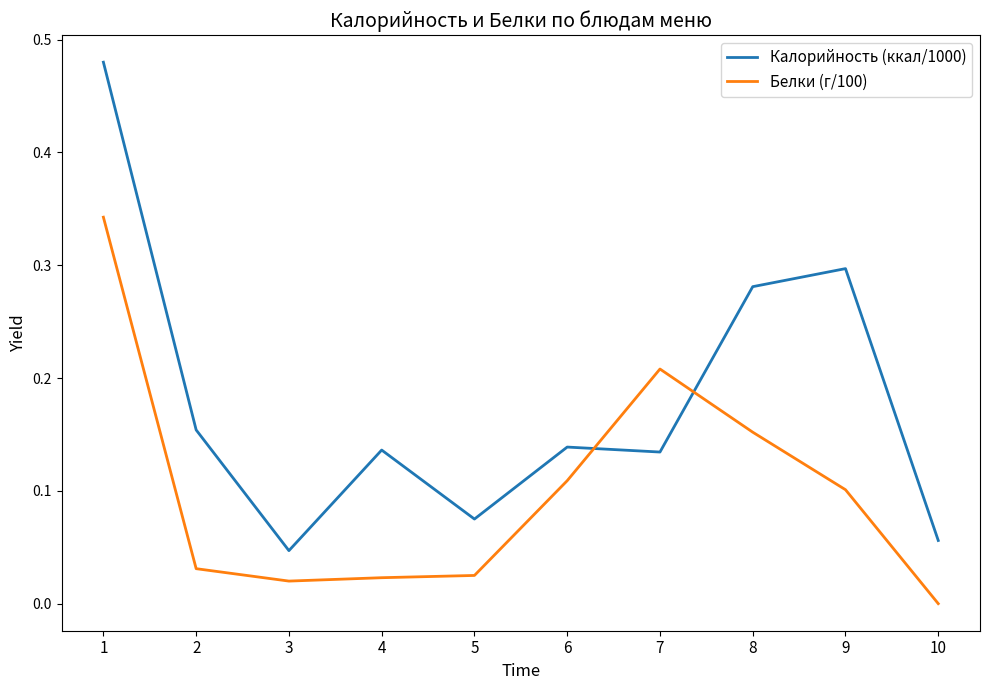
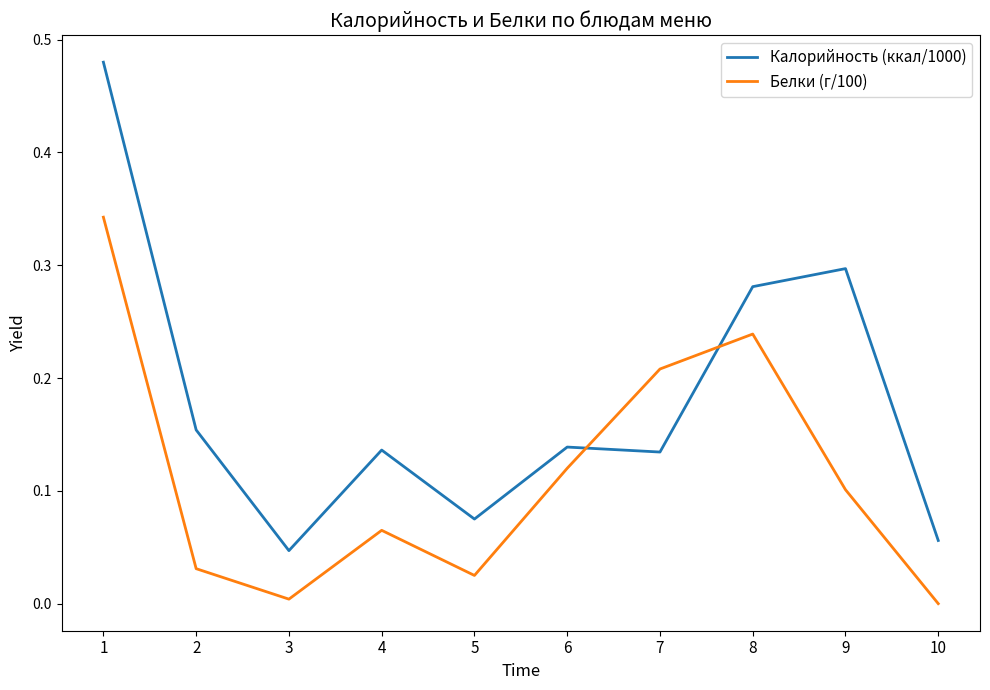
  {
    "Калорийность (ккал/1000)": {
      "1": 0.480,
      "2": 0.154,
      "3": 0.047,
      "4": 0.136,
      "5": 0.075,
      "6": 0.139,
      "7": 0.134,
      "8": 0.281,
      "9": 0.297,
      "10": 0.056
    },
    "Белки (г/100)": {
      "1": 0.343,
      "2": 0.031,
-     "3": 0.020,
-     "4": 0.023,
+     "3": 0.004,
+     "4": 0.065,
      "5": 0.025,
-     "6": 0.109,
+     "6": 0.120,
      "7": 0.208,
-     "8": 0.152,
+     "8": 0.239,
      "9": 0.101,
      "10": 0.000
    }
  }
